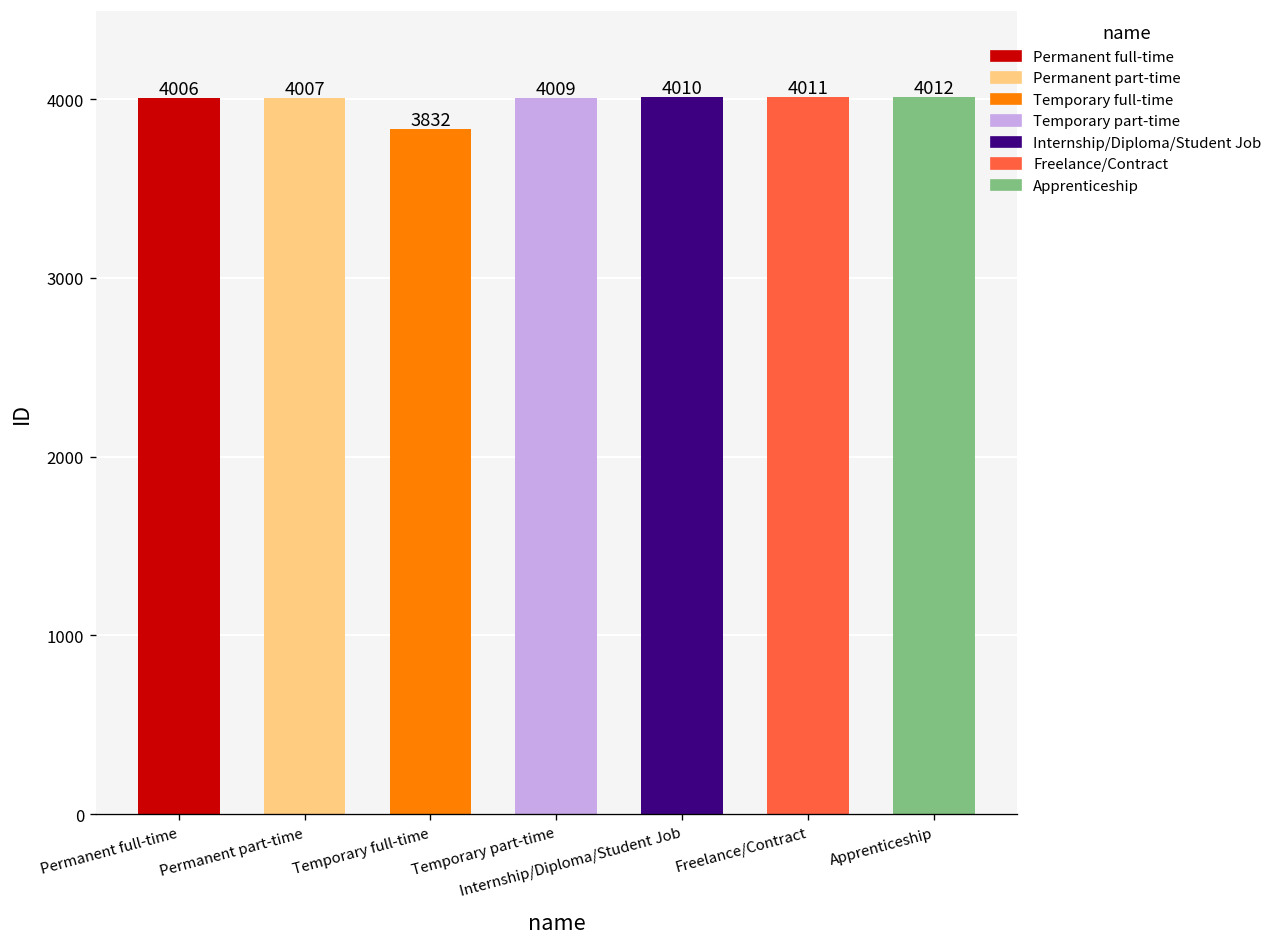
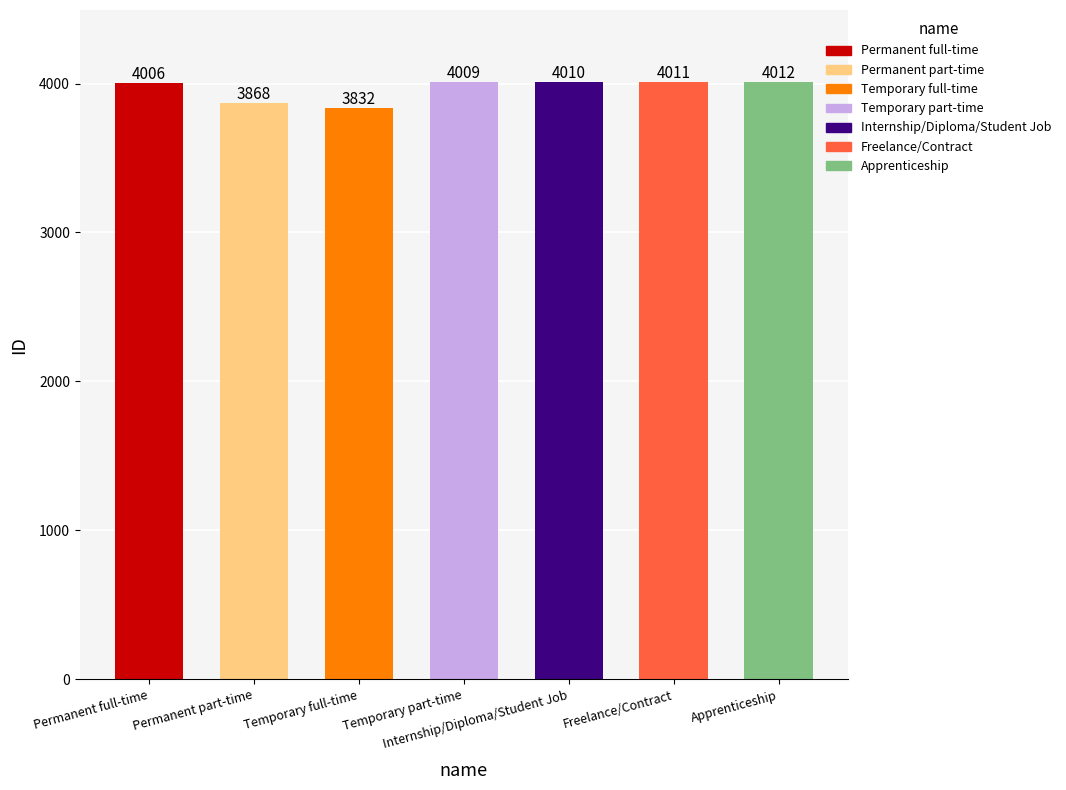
  {
    "Permanent full-time": 4006,
-   "Permanent part-time": 4007,
+   "Permanent part-time": 3868,
    "Temporary part-time": 4009,
    "Internship/Diploma/Student Job": 4010,
    "Freelance/Contract": 4011,
    "Apprenticeship": 4012
  }
